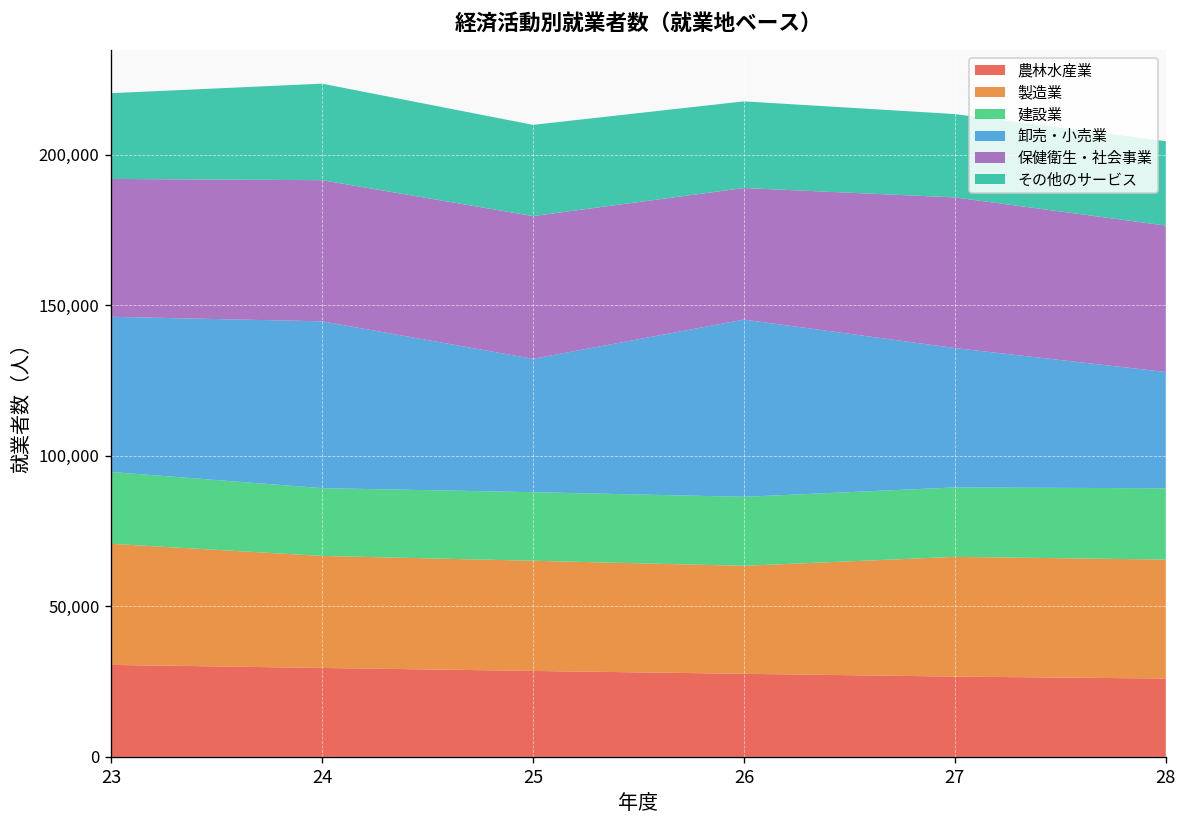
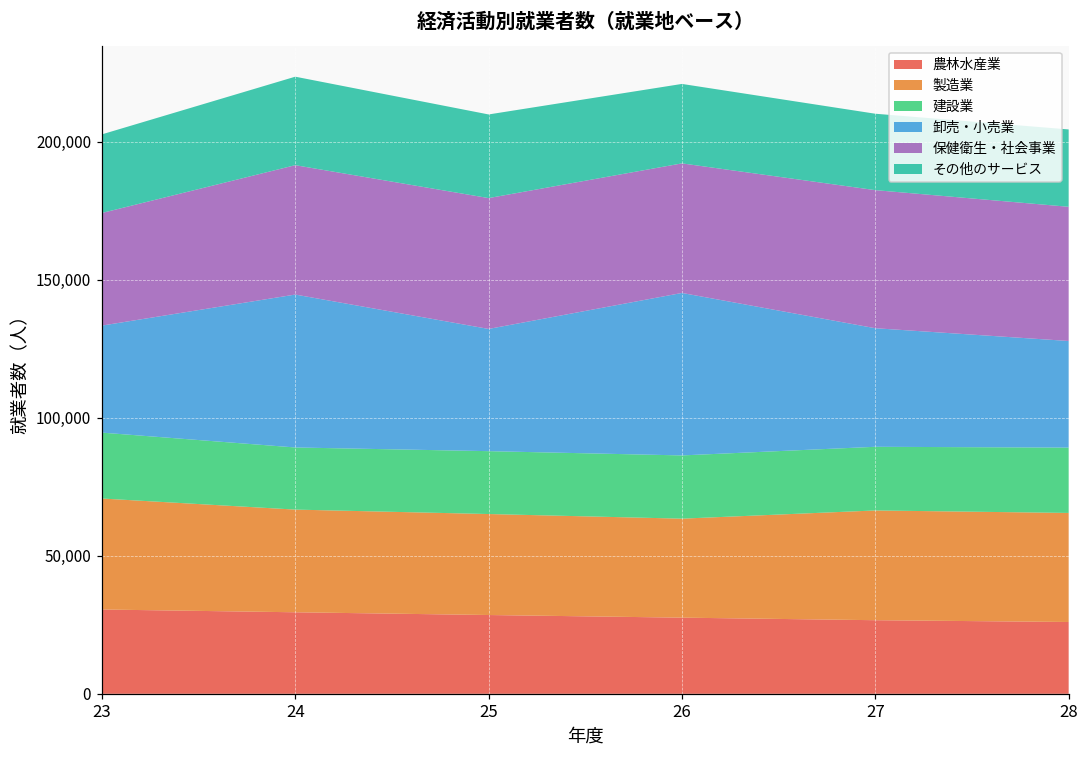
  {
    "卸売・小売業": {
-     "23": "52,000",
+     "23": "39,000",
      "24": "55,000",
      "25": "44,000",
      "26": "59,000",
-     "27": "46,000",
+     "27": "43,000",
      "28": "39,000"
    },
    "保健衛生・社会事業": {
-     "23": "46,000",
+     "23": "41,000",
      "24": "47,000",
      "25": "47,000",
-     "26": "44,000",
+     "26": "47,000",
      "27": "50,000",
      "28": "49,000"
    }
  }
